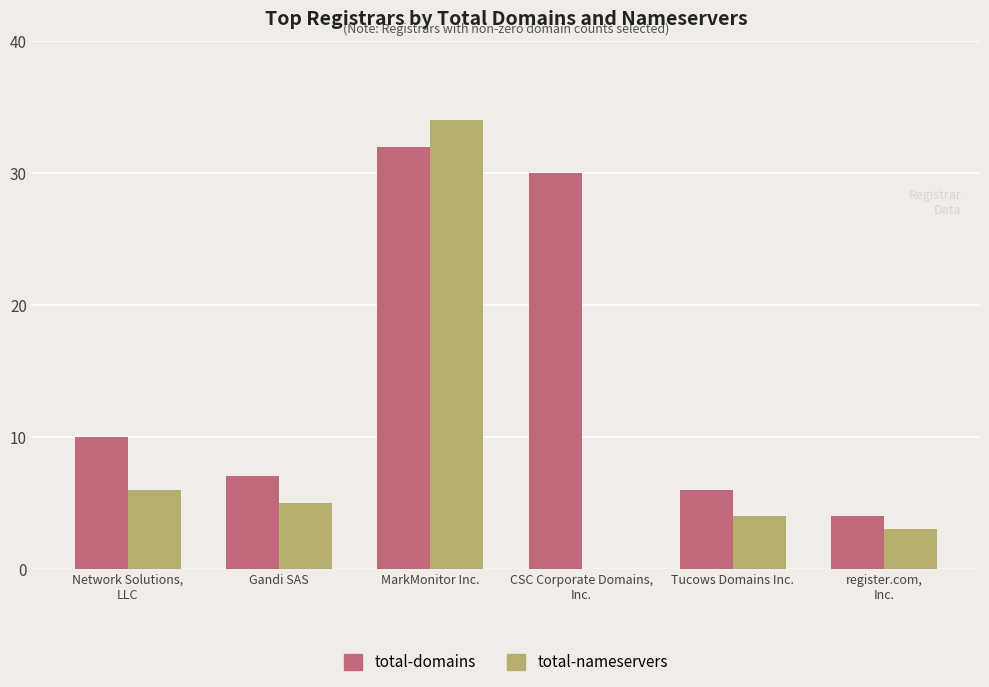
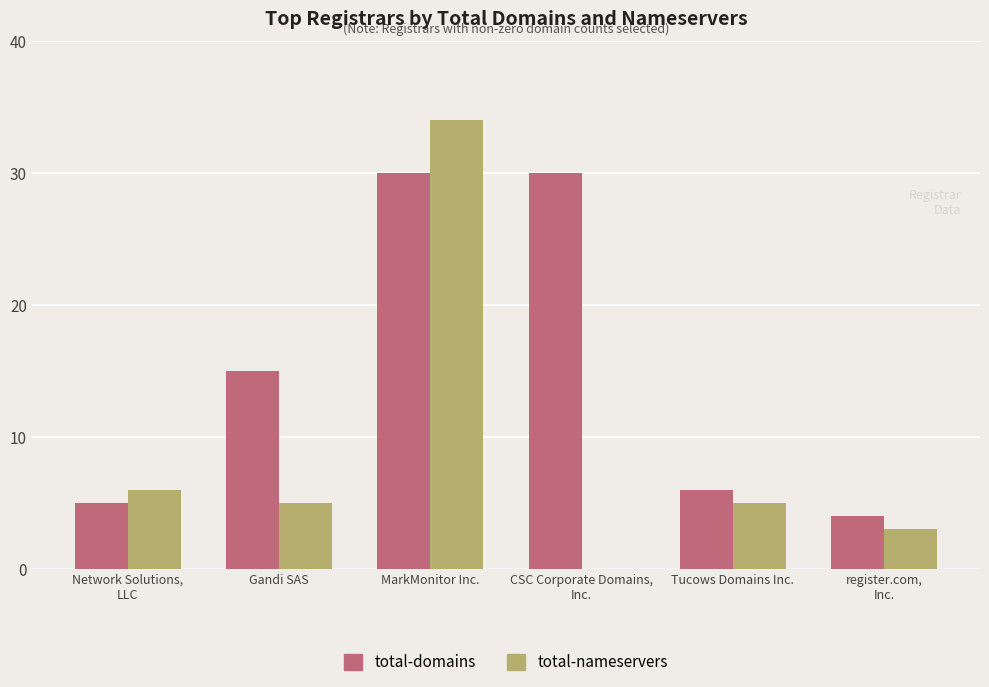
  {
    "total-domains": {
-     "Network Solutions, LLC": 10,
-     "Gandi SAS": 7,
-     "MarkMonitor Inc.": 32,
+     "Network Solutions, LLC": 5,
+     "Gandi SAS": 15,
+     "MarkMonitor Inc.": 30,
      "CSC Corporate Domains, Inc.": 30,
      "Tucows Domains Inc.": 6,
      "register.com, Inc.": 4
    },
    "total-nameservers": {
      "Network Solutions, LLC": 6,
      "Gandi SAS": 5,
      "MarkMonitor Inc.": 34,
      "CSC Corporate Domains, Inc.": 0,
-     "Tucows Domains Inc.": 4,
+     "Tucows Domains Inc.": 5,
      "register.com, Inc.": 3
    }
  }
